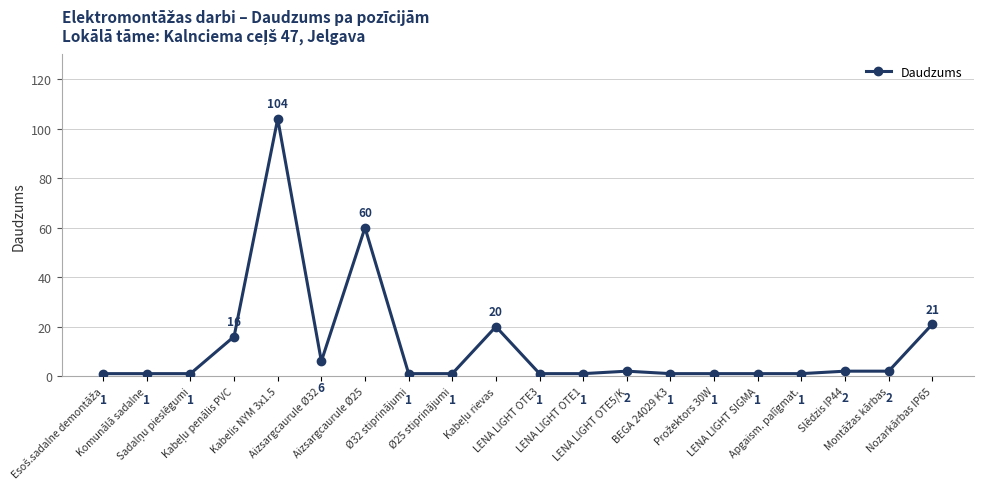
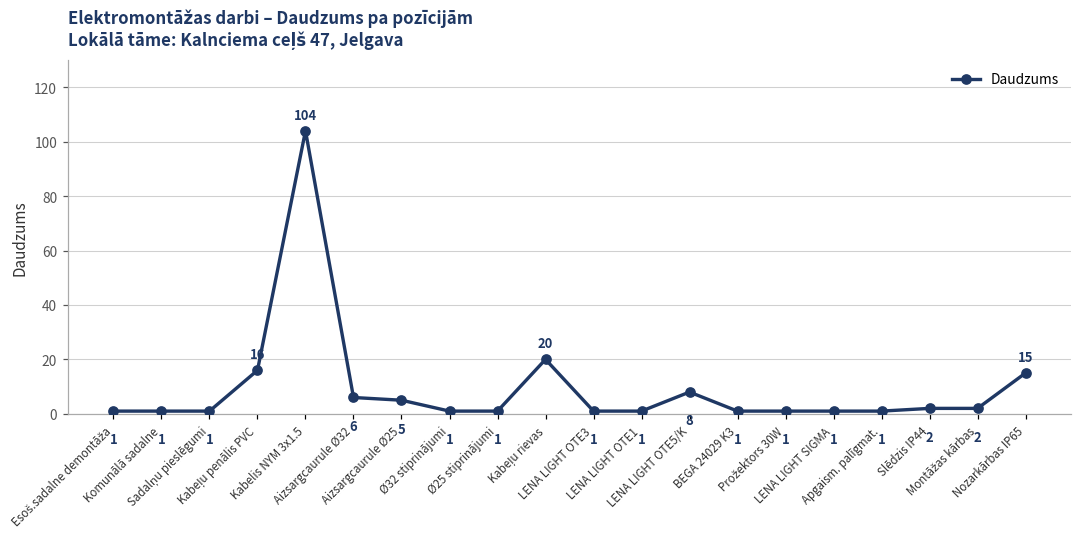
  {
    "Esoš.sadalne demontāža": 1,
    "Komunālā sadalne": 1,
    "Sadalņu pieslēgumi": 1,
    "Kabeļu penālis PVC": 16,
    "Kabelis NYM 3x1.5": 104,
    "Aizsargcaurule Ø32": 6,
-   "Aizsargcaurule Ø25": 60,
+   "Aizsargcaurule Ø25": 5,
    "Ø32 stiprinājumi": 1,
    "Ø25 stiprinājumi": 1,
    "Kabeļu rievas": 20,
    "LENA LIGHT OTE3": 1,
    "LENA LIGHT OTE1": 1,
-   "LENA LIGHT OTE5/K": 2,
+   "LENA LIGHT OTE5/K": 8,
    "BEGA 24029 K3": 1,
    "Prožektors 30W": 1,
    "LENA LIGHT SIGMA": 1,
    "Apgaism. palīgmat.": 1,
    "Slēdzis IP44": 2,
    "Montāžas kārbas": 2,
-   "Nozarkārbas IP65": 21
+   "Nozarkārbas IP65": 15
  }
